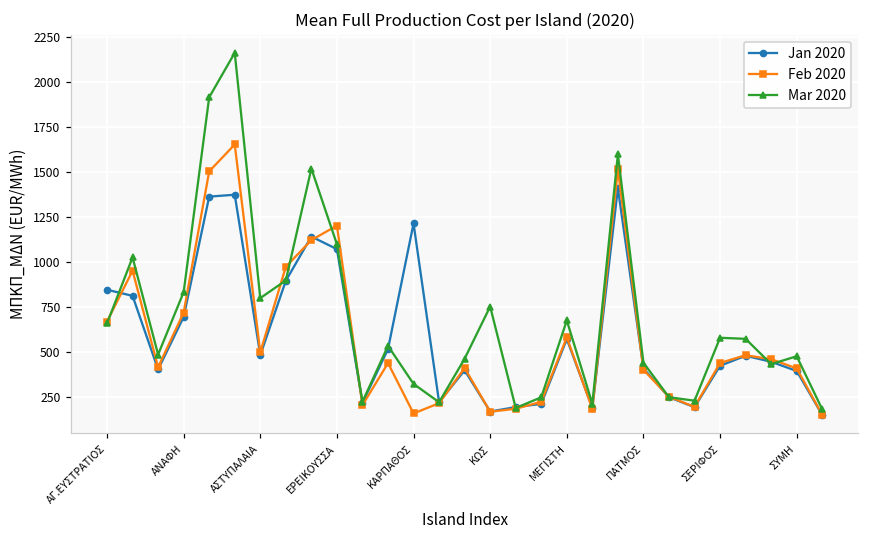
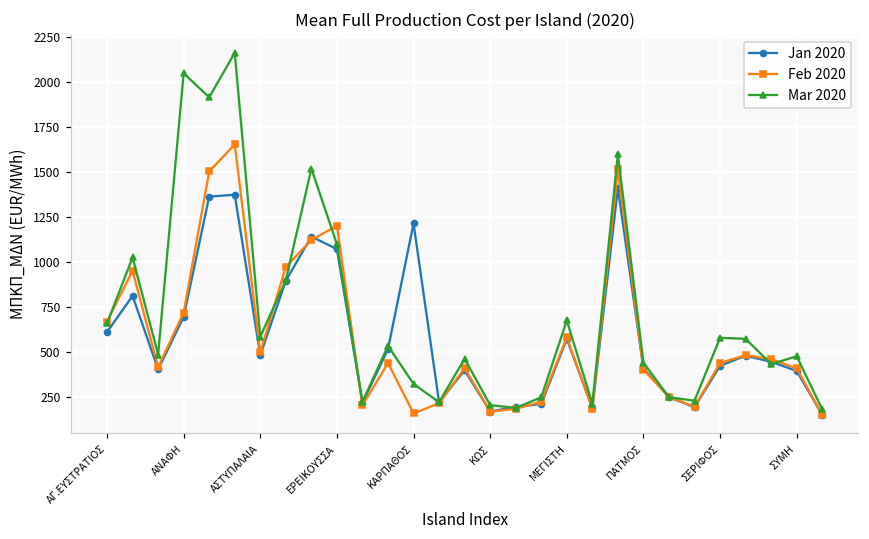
  {
    "Jan 2020": {
-     "ΑΓ.ΕΥΣΤΡΑΤΙΟΣ": 840,
+     "ΑΓ.ΕΥΣΤΡΑΤΙΟΣ": 610,
      "ΑΝΑΦΗ": 690,
      "ΕΡΕΙΚΟΥΣΣΑ": 1070,
      "ΚΑΡΠΑΘΟΣ": 1210
    },
    "Feb 2020": {
      "ΑΝΑΦΗ": 720,
      "ΕΡΕΙΚΟΥΣΣΑ": 1200,
      "ΚΑΡΠΑΘΟΣ": 160
    },
    "Mar 2020": {
-     "ΑΝΑΦΗ": 830,
-     "ΑΣΤΥΠΑΛΑΙΑ": 800,
+     "ΑΝΑΦΗ": 2050,
+     "ΑΣΤΥΠΑΛΑΙΑ": 580,
      "ΕΡΕΙΚΟΥΣΣΑ": 1100,
      "ΚΑΡΠΑΘΟΣ": 320,
-     "ΚΩΣ": 750,
+     "ΚΩΣ": 200,
      "ΜΕΓΙΣΤΗ": 670,
      "ΠΑΤΜΟΣ": 440,
      "ΣΕΡΙΦΟΣ": 580,
      "ΣΥΜΗ": 470
    }
  }
